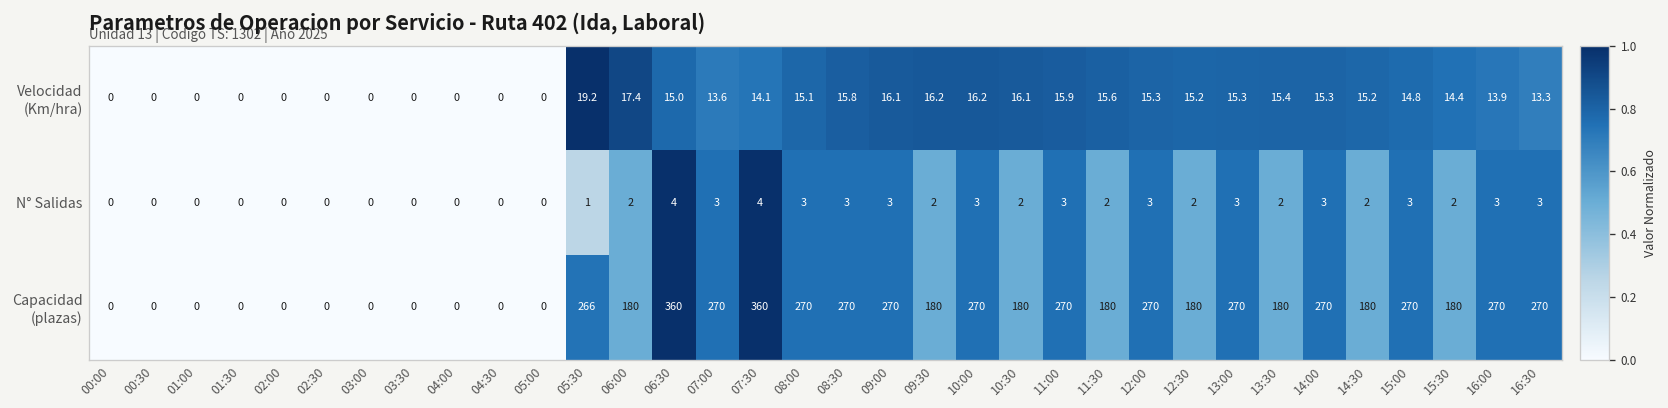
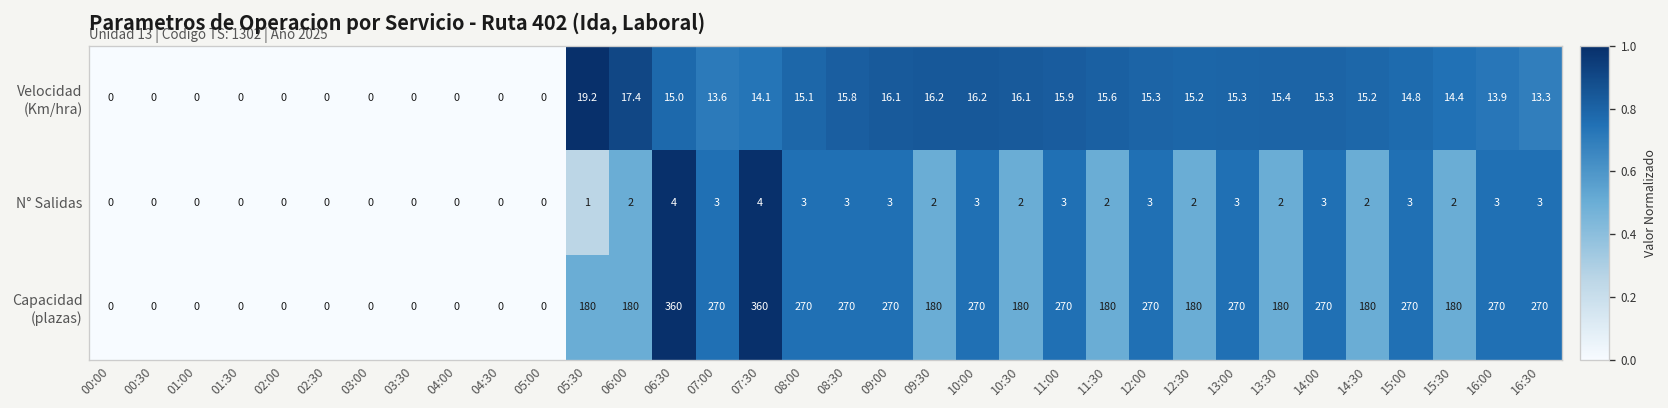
  {
    "Velocidad (Km/hra)": {
      "00:00": 0,
      "00:30": 0,
      "01:00": 0,
      "01:30": 0,
      "02:00": 0,
      "02:30": 0,
      "03:00": 0,
      "03:30": 0,
      "04:00": 0,
      "04:30": 0,
      "05:00": 0,
      "05:30": 19.2,
      "06:00": 17.4,
      "06:30": 15.0,
      "07:00": 13.6,
      "07:30": 14.1,
      "08:00": 15.1,
      "08:30": 15.8,
      "09:00": 16.1,
      "09:30": 16.2,
      "10:00": 16.2,
      "10:30": 16.1,
      "11:00": 15.9,
      "11:30": 15.6,
      "12:00": 15.3,
      "12:30": 15.2,
      "13:00": 15.3,
      "13:30": 15.4,
      "14:00": 15.3,
      "14:30": 15.2,
      "15:00": 14.8,
      "15:30": 14.4,
      "16:00": 13.9,
      "16:30": 13.3
    },
    "N° Salidas": {
      "00:00": 0,
      "00:30": 0,
      "01:00": 0,
      "01:30": 0,
      "02:00": 0,
      "02:30": 0,
      "03:00": 0,
      "03:30": 0,
      "04:00": 0,
      "04:30": 0,
      "05:00": 0,
      "05:30": 1,
      "06:00": 2,
      "06:30": 4,
      "07:00": 3,
      "07:30": 4,
      "08:00": 3,
      "08:30": 3,
      "09:00": 3,
      "09:30": 2,
      "10:00": 3,
      "10:30": 2,
      "11:00": 3,
      "11:30": 2,
      "12:00": 3,
      "12:30": 2,
      "13:00": 3,
      "13:30": 2,
      "14:00": 3,
      "14:30": 2,
      "15:00": 3,
      "15:30": 2,
      "16:00": 3,
      "16:30": 3
    },
    "Capacidad (plazas)": {
      "00:00": 0,
      "00:30": 0,
      "01:00": 0,
      "01:30": 0,
      "02:00": 0,
      "02:30": 0,
      "03:00": 0,
      "03:30": 0,
      "04:00": 0,
      "04:30": 0,
      "05:00": 0,
-     "05:30": 266,
+     "05:30": 180,
      "06:00": 180,
      "06:30": 360,
      "07:00": 270,
      "07:30": 360,
      "08:00": 270,
      "08:30": 270,
      "09:00": 270,
      "09:30": 180,
      "10:00": 270,
      "10:30": 180,
      "11:00": 270,
      "11:30": 180,
      "12:00": 270,
      "12:30": 180,
      "13:00": 270,
      "13:30": 180,
      "14:00": 270,
      "14:30": 180,
      "15:00": 270,
      "15:30": 180,
      "16:00": 270,
      "16:30": 270
    }
  }
